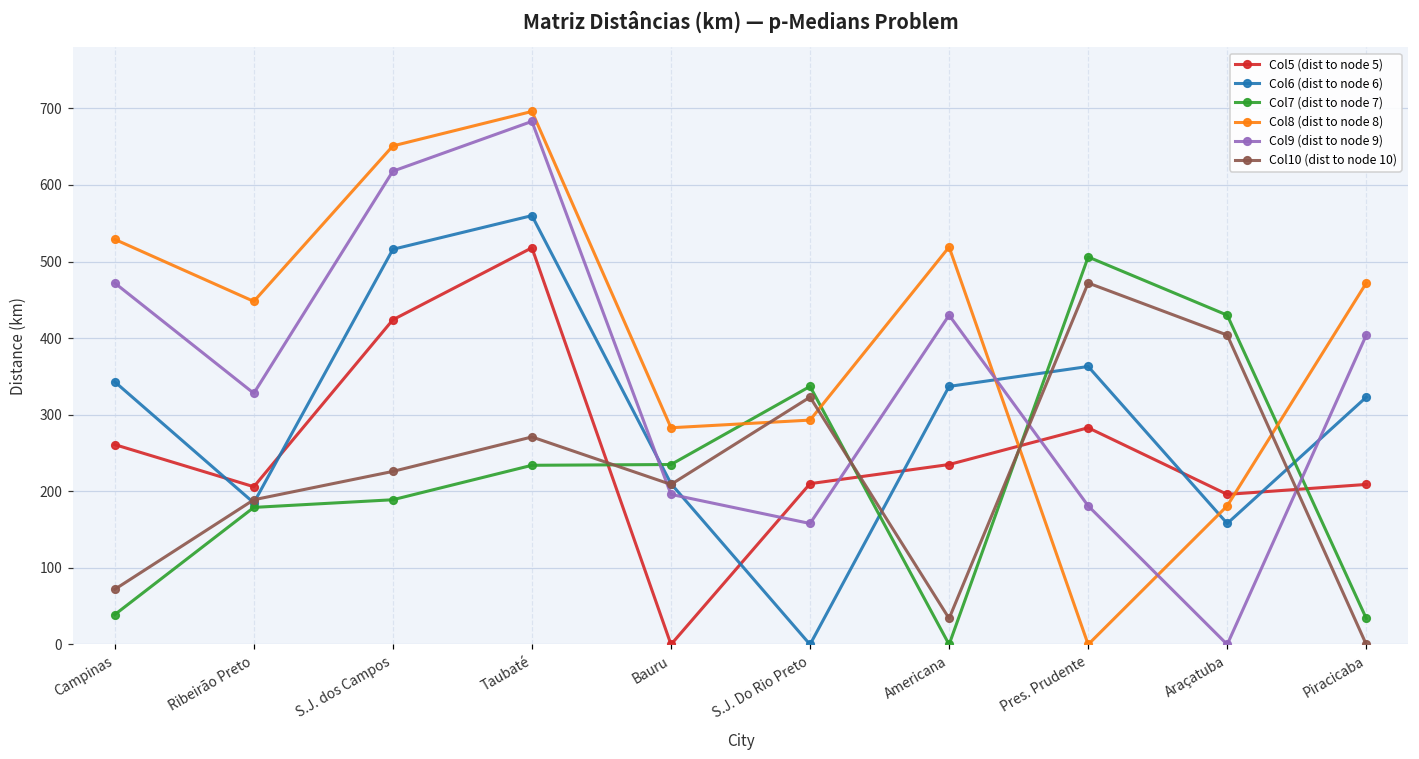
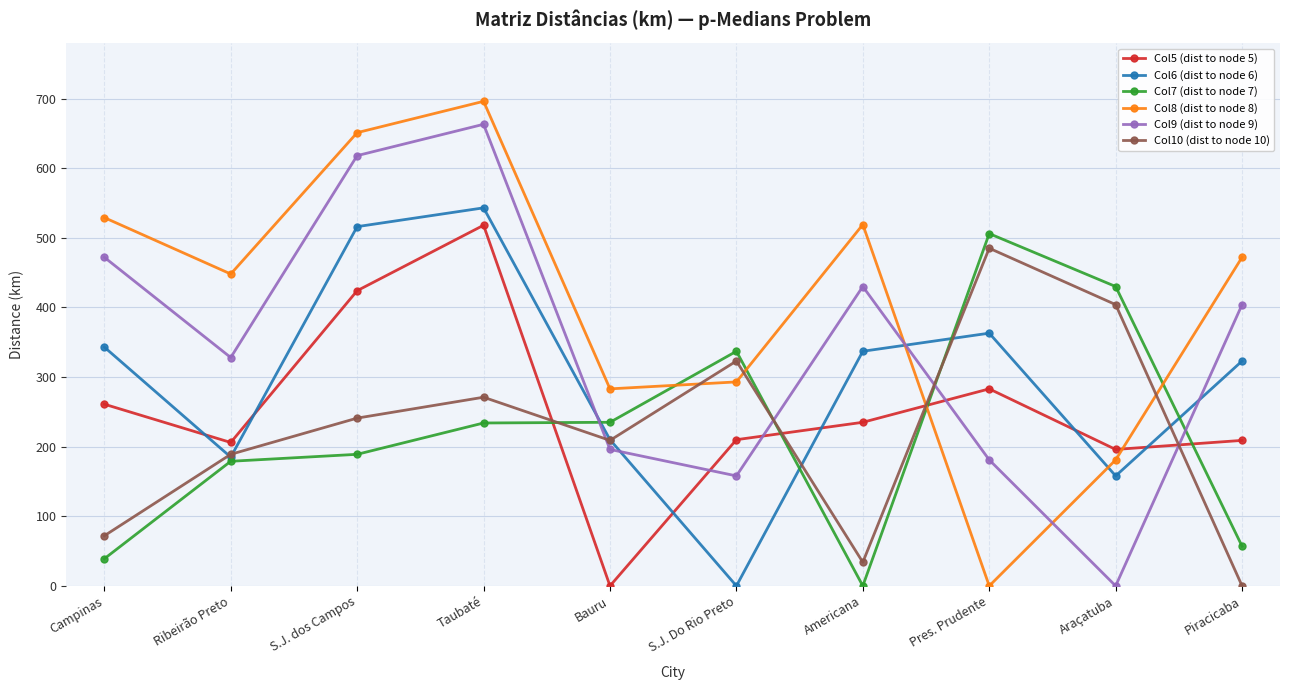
  {
    "Col5 (dist to node 5)": {
      "Campinas": 260,
      "Ribeirão Preto": 210,
      "S.J. dos Campos": 420,
      "Taubaté": 520,
      "Bauru": 0,
      "S.J. Do Rio Preto": 210,
      "Americana": 240,
      "Pres. Prudente": 280,
      "Araçatuba": 200,
      "Piracicaba": 210
    },
    "Col6 (dist to node 6)": {
      "Campinas": 340,
      "Ribeirão Preto": 190,
      "S.J. dos Campos": 520,
-     "Taubaté": 560,
+     "Taubaté": 540,
      "S.J. Do Rio Preto": 0,
      "Americana": 340,
      "Pres. Prudente": 360,
      "Araçatuba": 160,
      "Piracicaba": 320
    },
    "Col7 (dist to node 7)": {
      "Campinas": 40,
      "Ribeirão Preto": 180,
      "S.J. dos Campos": 190,
      "Taubaté": 230,
      "Bauru": 240,
      "S.J. Do Rio Preto": 340,
      "Americana": 0,
      "Pres. Prudente": 510,
      "Araçatuba": 430,
-     "Piracicaba": 30
+     "Piracicaba": 60
    },
    "Col8 (dist to node 8)": {
      "Campinas": 530,
      "Ribeirão Preto": 450,
      "S.J. dos Campos": 650,
      "Taubaté": 700,
      "Bauru": 280,
      "S.J. Do Rio Preto": 290,
      "Americana": 520,
      "Pres. Prudente": 0,
      "Araçatuba": 180,
      "Piracicaba": 470
    },
    "Col9 (dist to node 9)": {
      "Campinas": 470,
      "Ribeirão Preto": 330,
      "S.J. dos Campos": 620,
-     "Taubaté": 680,
+     "Taubaté": 660,
      "Bauru": 200,
      "S.J. Do Rio Preto": 160,
      "Americana": 430,
      "Pres. Prudente": 180,
      "Araçatuba": 0,
      "Piracicaba": 400
    },
    "Col10 (dist to node 10)": {
      "Campinas": 70,
      "Ribeirão Preto": 190,
-     "S.J. dos Campos": 230,
+     "S.J. dos Campos": 240,
      "Taubaté": 270,
      "S.J. Do Rio Preto": 320,
      "Americana": 30,
-     "Pres. Prudente": 470,
+     "Pres. Prudente": 490,
      "Araçatuba": 400,
      "Piracicaba": 0
    }
  }
